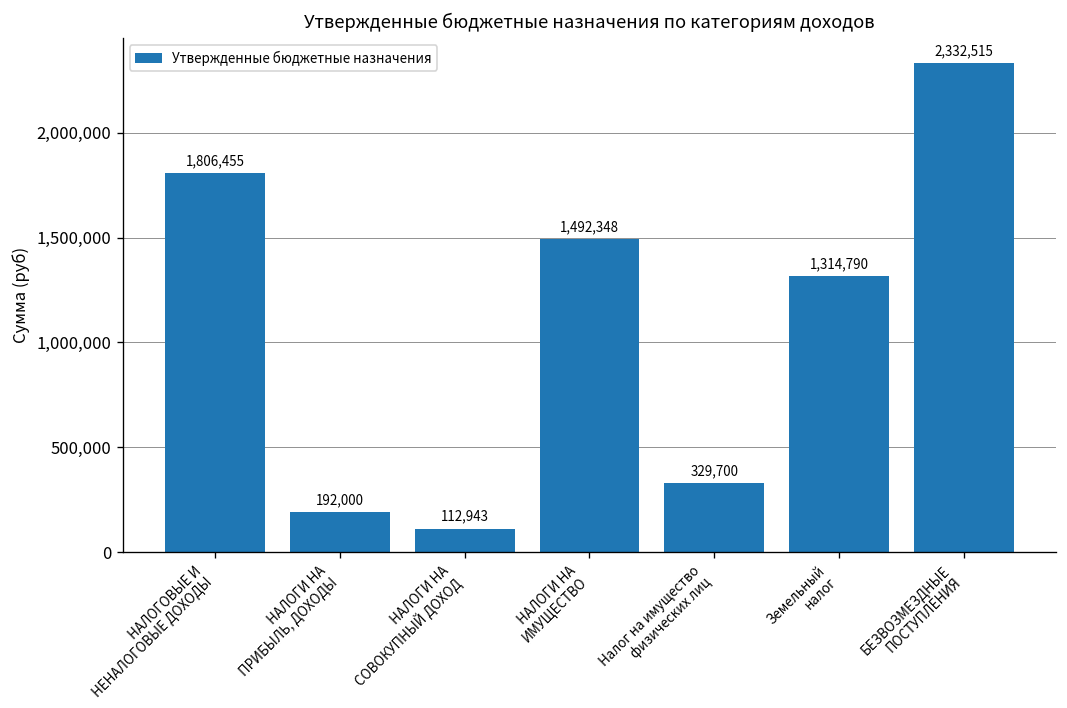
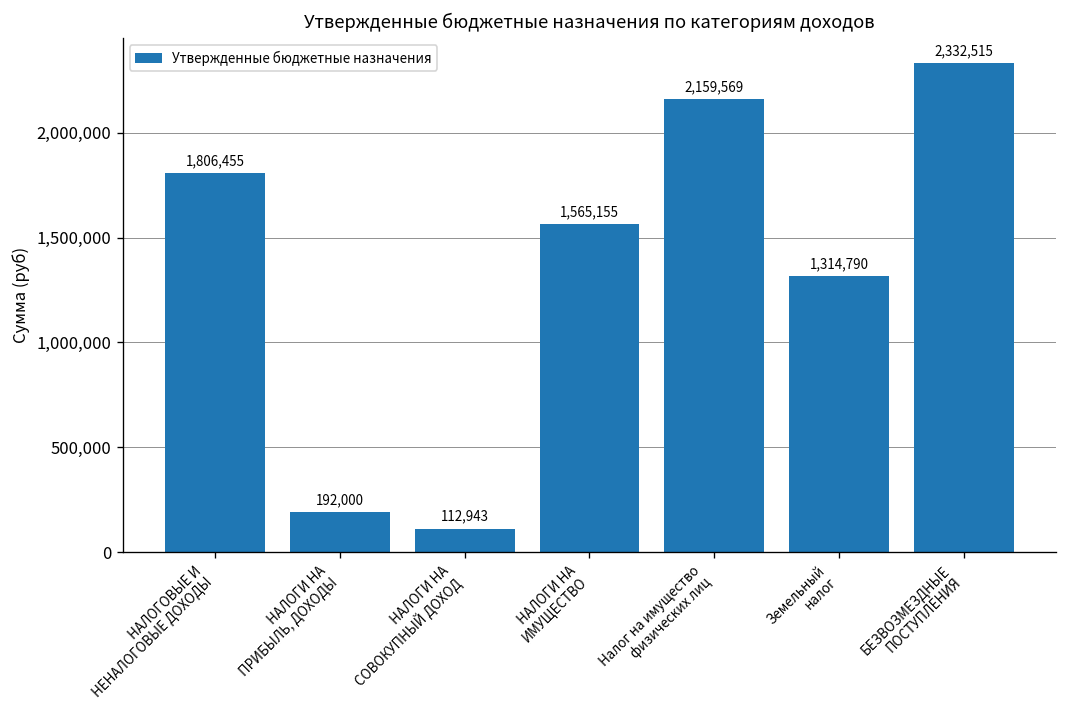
  {
    "НАЛОГОВЫЕ И НЕНАЛОГОВЫЕ ДОХОДЫ": "1,806,455",
    "НАЛОГИ НА ПРИБЫЛЬ, ДОХОДЫ": "192,000",
    "НАЛОГИ НА СОВОКУПНЫЙ ДОХОД": "112,943",
-   "НАЛОГИ НА ИМУЩЕСТВО": "1,492,348",
-   "Налог на имущество физических лиц": "329,700",
+   "НАЛОГИ НА ИМУЩЕСТВО": "1,565,155",
+   "Налог на имущество физических лиц": "2,159,569",
    "Земельный налог": "1,314,790",
    "БЕЗВОЗМЕЗДНЫЕ ПОСТУПЛЕНИЯ": "2,332,515"
  }
